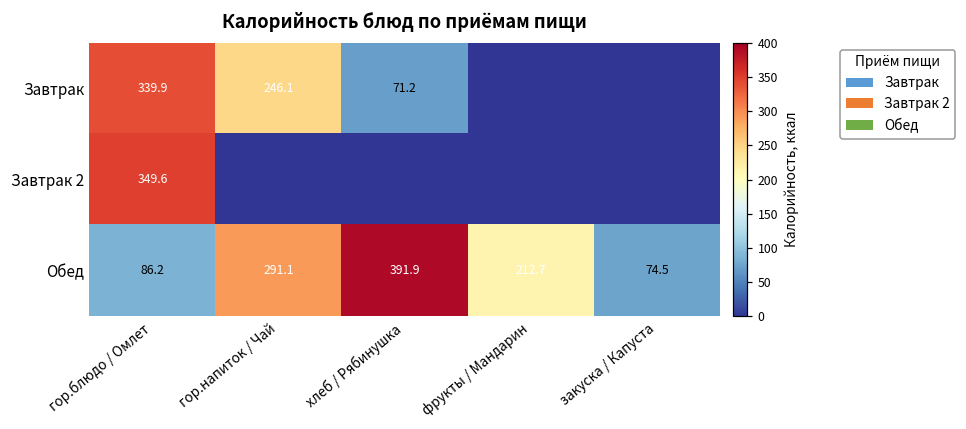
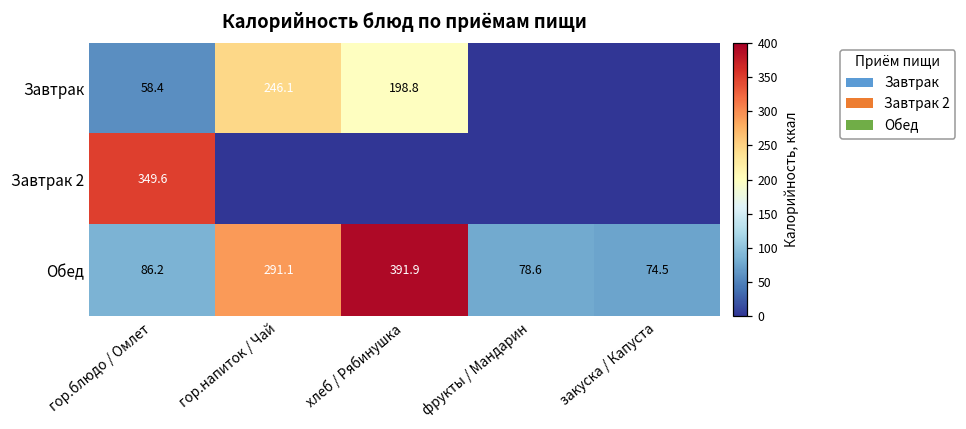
  {
    "Завтрак": {
-     "гор.блюдо / Омлет": 339.9,
+     "гор.блюдо / Омлет": 58.4,
      "гор.напиток / Чай": 246.1,
-     "хлеб / Рябинушка": 71.2
+     "хлеб / Рябинушка": 198.8
    },
    "Завтрак 2": {
      "гор.блюдо / Омлет": 349.6
    },
    "Обед": {
      "гор.блюдо / Омлет": 86.2,
      "гор.напиток / Чай": 291.1,
      "хлеб / Рябинушка": 391.9,
-     "фрукты / Мандарин": 212.7,
+     "фрукты / Мандарин": 78.6,
      "закуска / Капуста": 74.5
    }
  }
